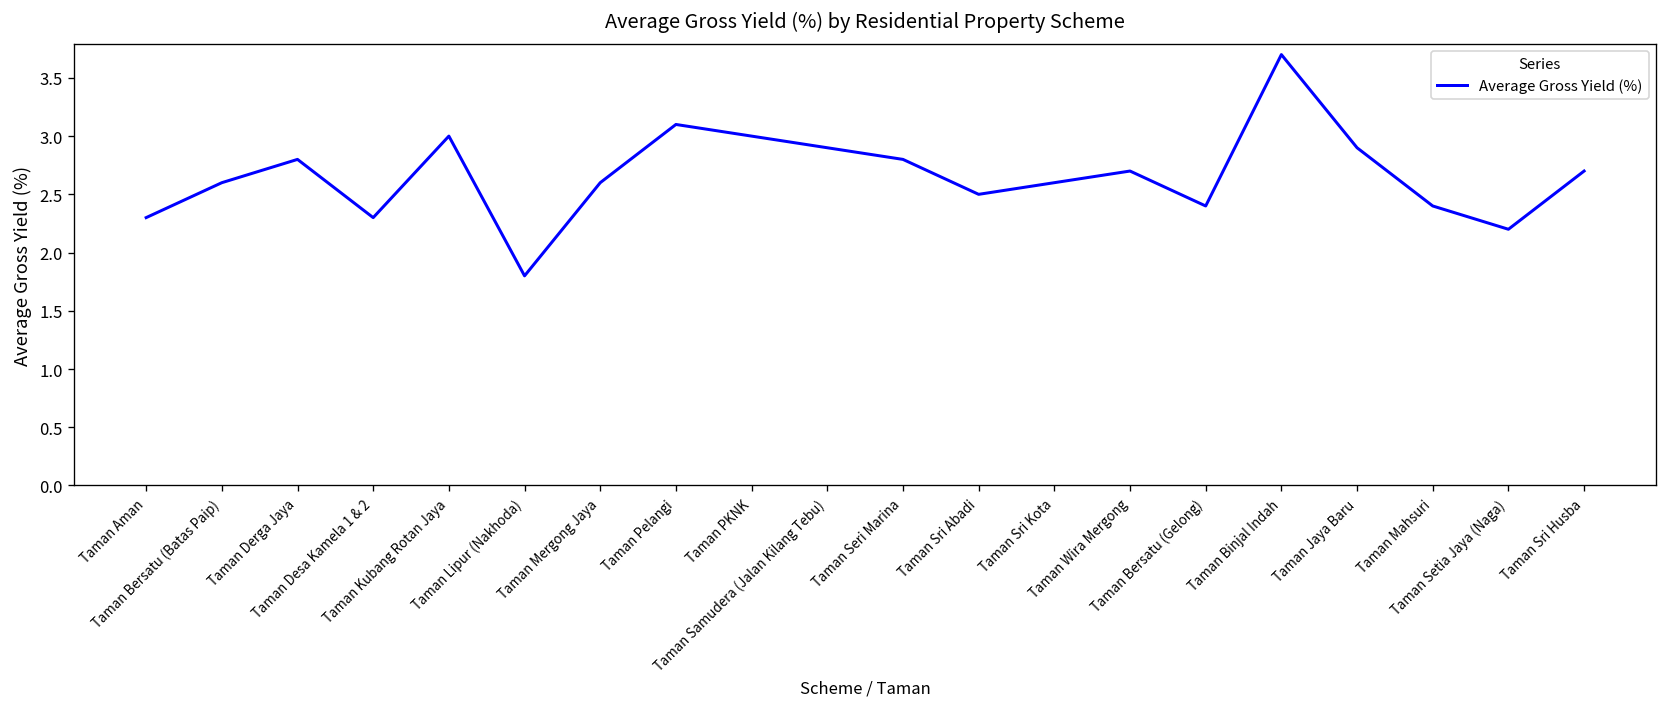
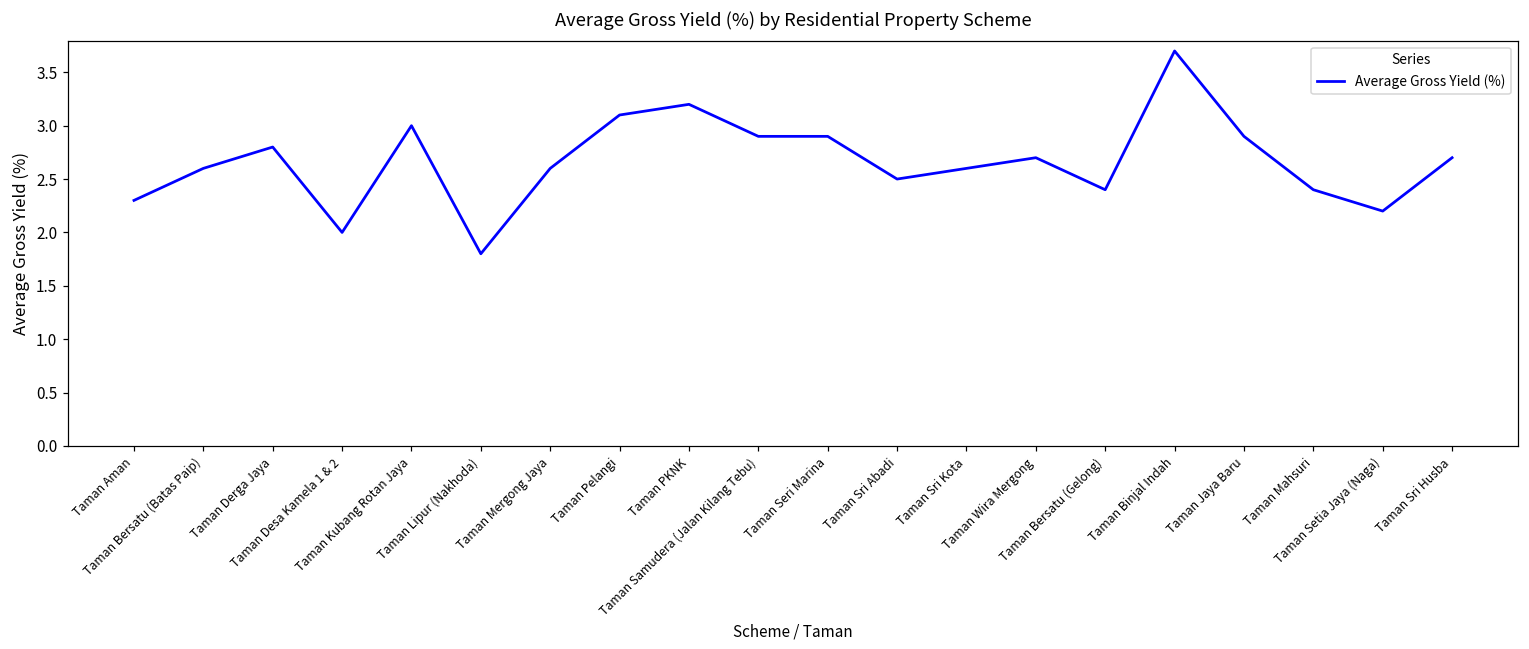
  {
    "Taman Aman": 2.3,
    "Taman Bersatu (Batas Paip)": 2.6,
    "Taman Derga Jaya": 2.8,
-   "Taman Desa Kamela 1 & 2": 2.3,
+   "Taman Desa Kamela 1 & 2": 2.0,
    "Taman Kubang Rotan Jaya": 3.0,
    "Taman Lipur (Nakhoda)": 1.8,
    "Taman Mergong Jaya": 2.6,
    "Taman Pelangi": 3.1,
-   "Taman PKNK": 3.0,
+   "Taman PKNK": 3.2,
    "Taman Samudera (Jalan Kilang Tebu)": 2.9,
-   "Taman Seri Marina": 2.8,
+   "Taman Seri Marina": 2.9,
    "Taman Sri Abadi": 2.5,
    "Taman Sri Kota": 2.6,
    "Taman Wira Mergong": 2.7,
    "Taman Bersatu (Gelong)": 2.4,
    "Taman Binjal Indah": 3.7,
    "Taman Jaya Baru": 2.9,
    "Taman Mahsuri": 2.4,
    "Taman Setia Jaya (Naga)": 2.2,
    "Taman Sri Husba": 2.7
  }
